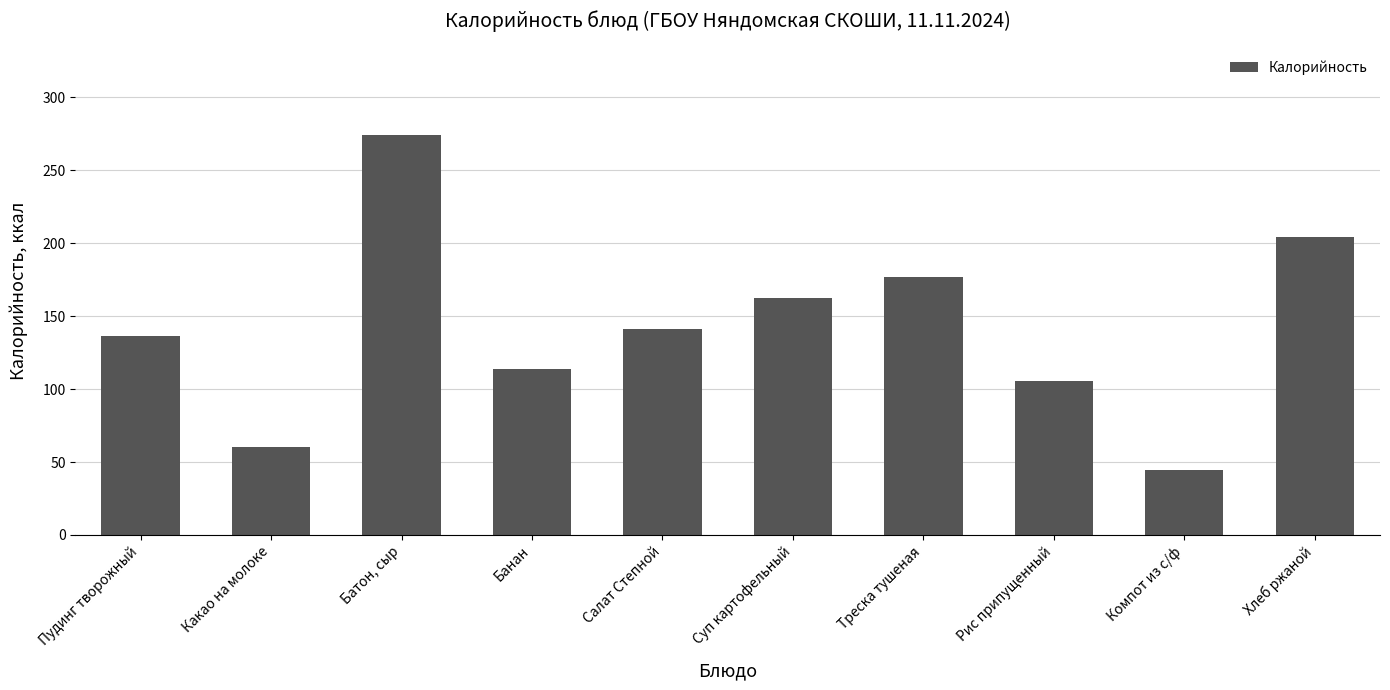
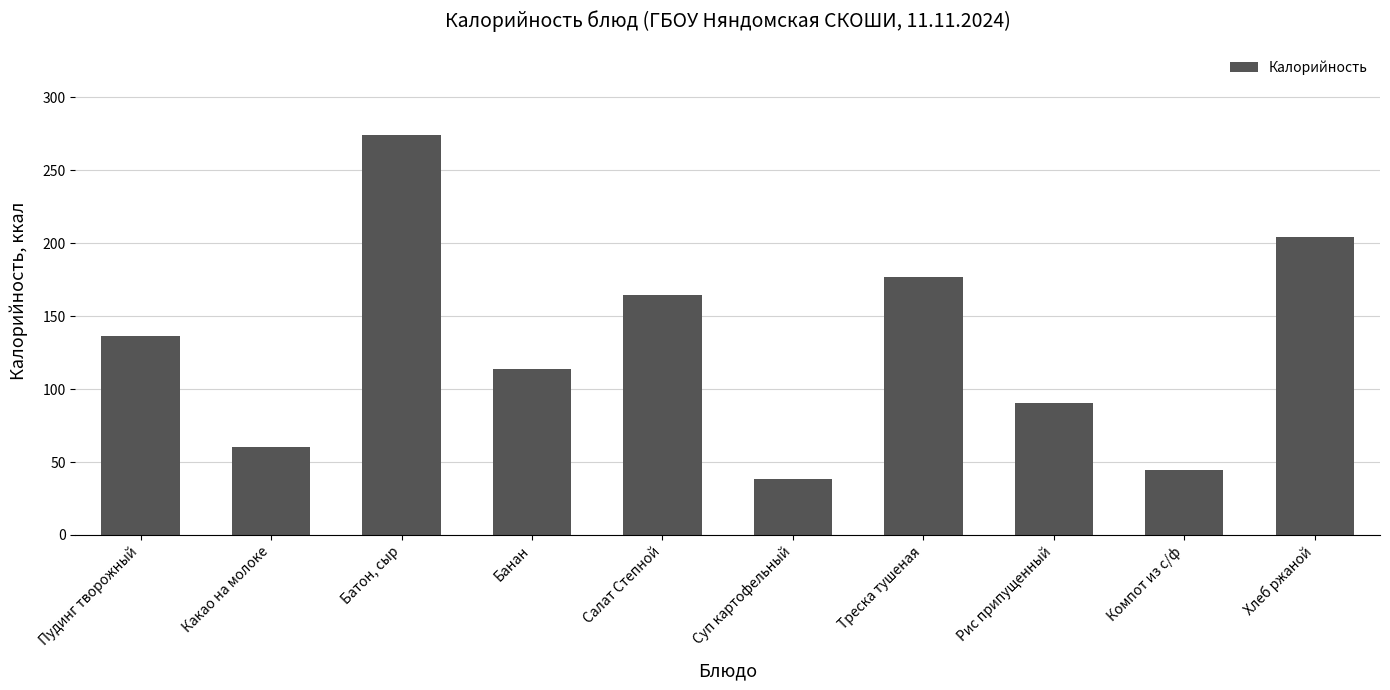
  {
    "Пудинг творожный": 136,
    "Какао на молоке": 60,
    "Батон, сыр": 274,
    "Банан": 114,
-   "Салат Степной": 141,
-   "Суп картофельный": 163,
+   "Салат Степной": 165,
+   "Суп картофельный": 38,
    "Треска тушеная": 177,
-   "Рис припущенный": 105,
+   "Рис припущенный": 91,
    "Компот из с/ф": 45,
    "Хлеб ржаной": 204
  }
